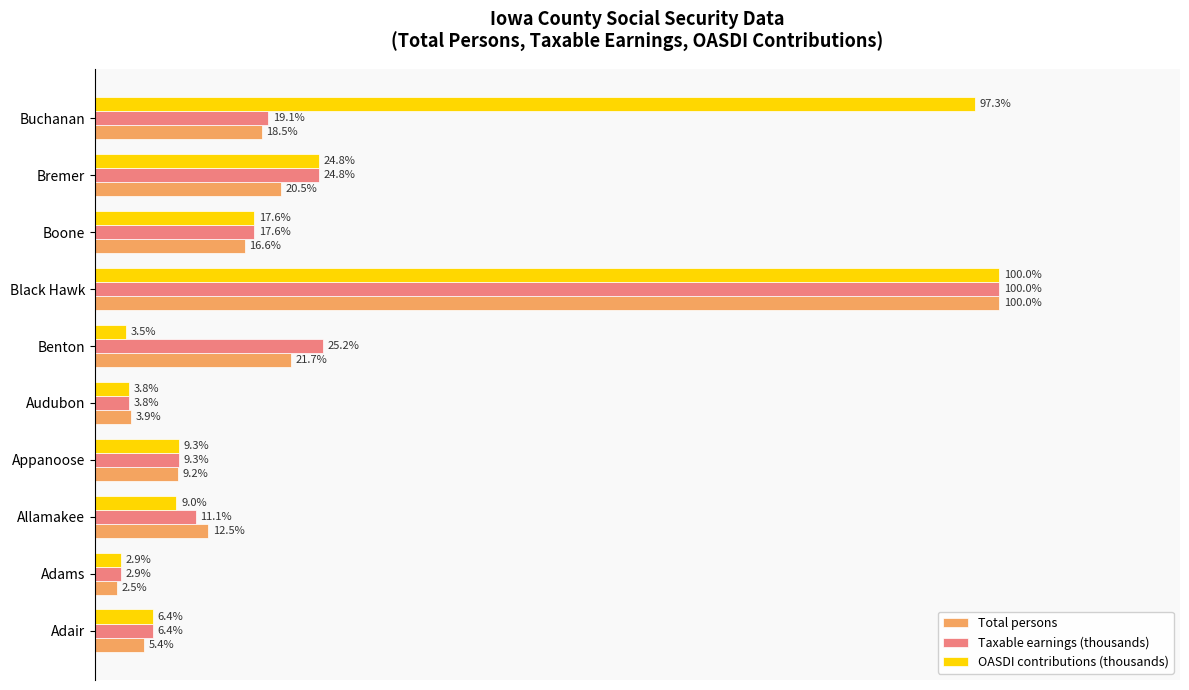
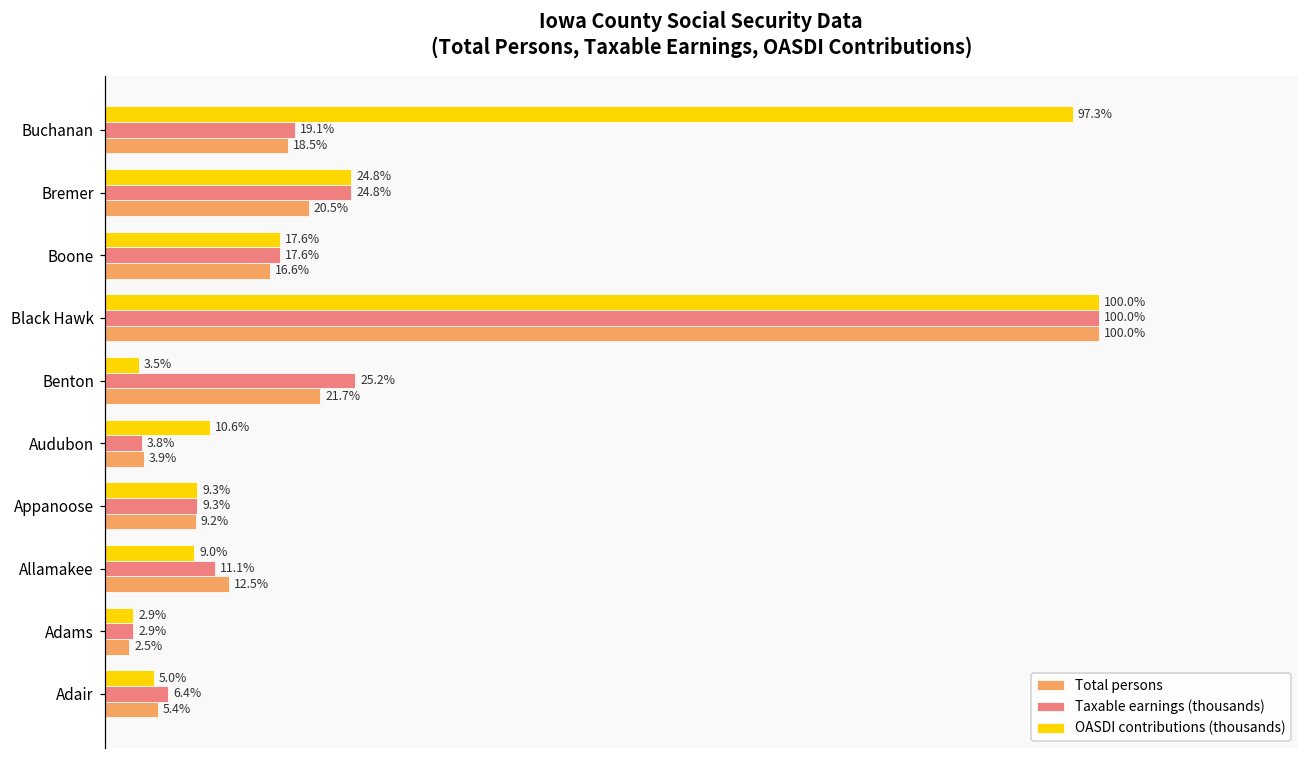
  {
    "OASDI contributions (thousands)": {
      "Buchanan": "97.3%",
      "Bremer": "24.8%",
      "Boone": "17.6%",
      "Black Hawk": "100.0%",
      "Benton": "3.5%",
-     "Audubon": "3.8%",
+     "Audubon": "10.6%",
      "Appanoose": "9.3%",
      "Allamakee": "9.0%",
      "Adams": "2.9%",
-     "Adair": "6.4%"
+     "Adair": "5.0%"
    }
  }
